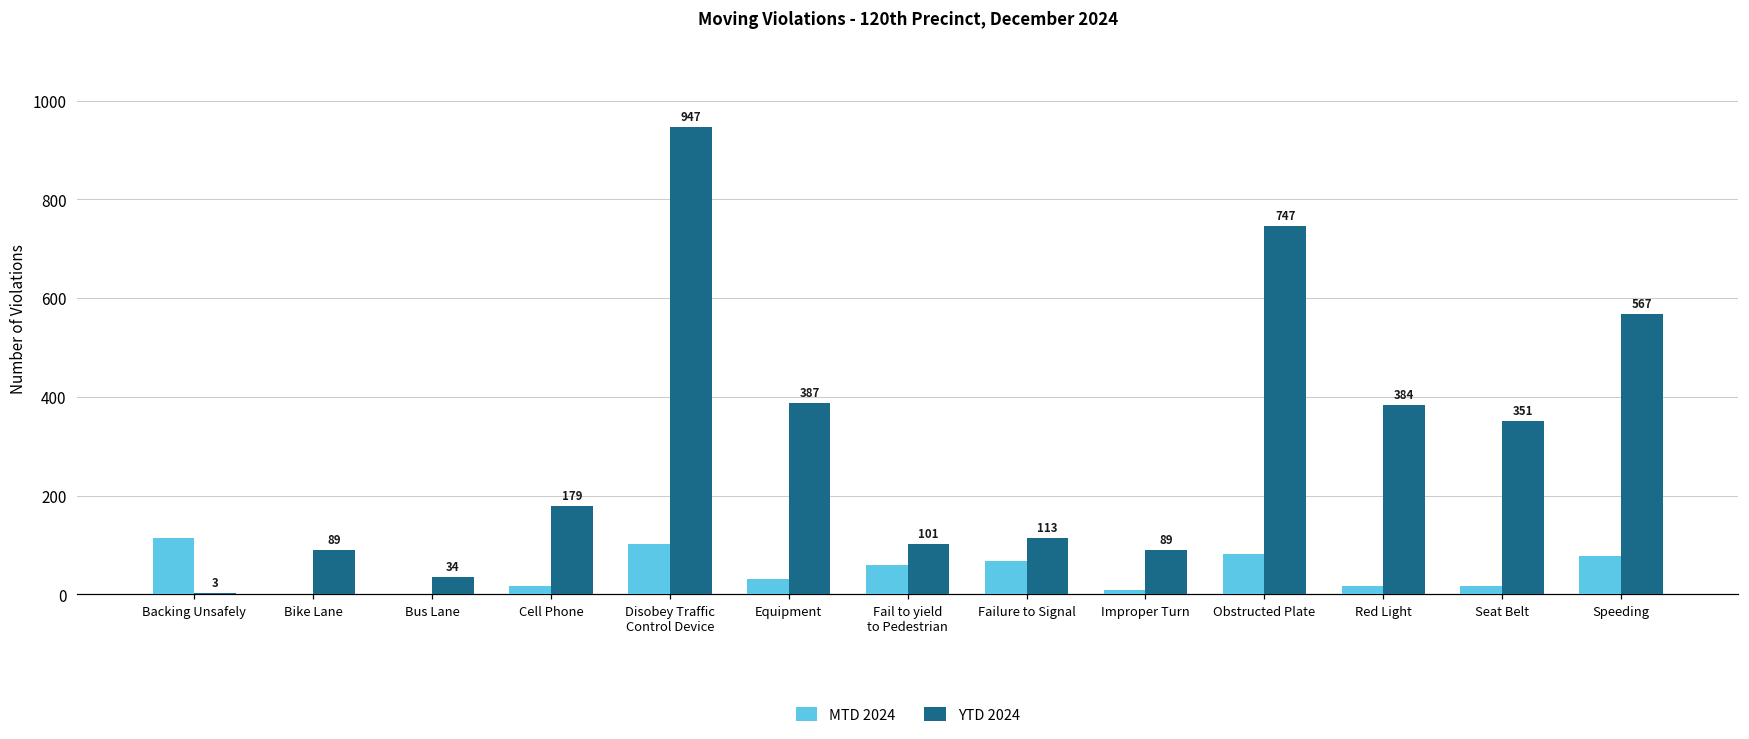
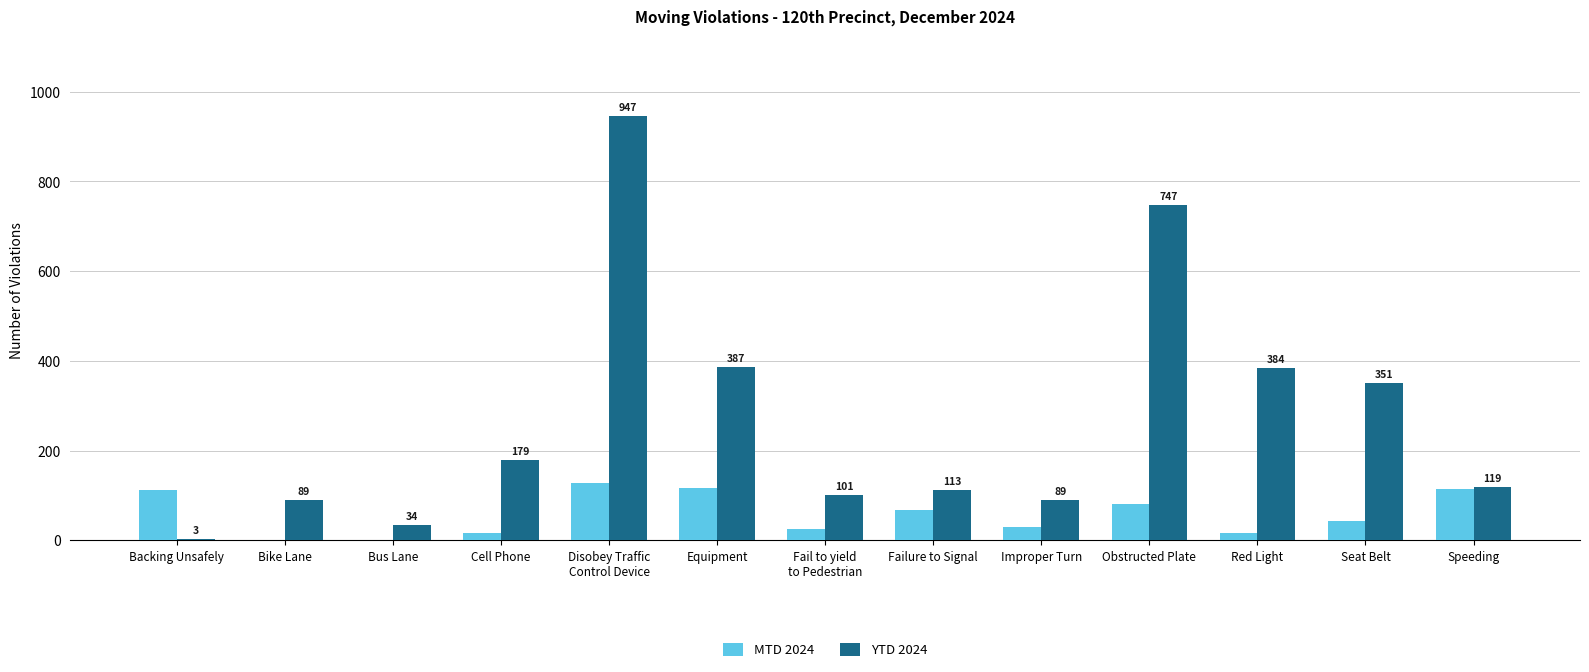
  {
    "MTD 2024": {
      "Backing Unsafely": 110,
      "Bike Lane": 0,
      "Bus Lane": 0,
      "Cell Phone": 20,
-     "Disobey Traffic Control Device": 100,
-     "Equipment": 30,
-     "Fail to yield to Pedestrian": 60,
+     "Disobey Traffic Control Device": 130,
+     "Equipment": 120,
+     "Fail to yield to Pedestrian": 30,
      "Failure to Signal": 70,
-     "Improper Turn": 10,
+     "Improper Turn": 30,
      "Obstructed Plate": 80,
      "Red Light": 20,
-     "Seat Belt": 20,
-     "Speeding": 80
+     "Seat Belt": 40,
+     "Speeding": 110
    },
    "YTD 2024": {
      "Backing Unsafely": 3,
      "Bike Lane": 89,
      "Bus Lane": 34,
      "Cell Phone": 179,
      "Disobey Traffic Control Device": 947,
      "Equipment": 387,
      "Fail to yield to Pedestrian": 101,
      "Failure to Signal": 113,
      "Improper Turn": 89,
      "Obstructed Plate": 747,
      "Red Light": 384,
      "Seat Belt": 351,
-     "Speeding": 567
+     "Speeding": 119
    }
  }
